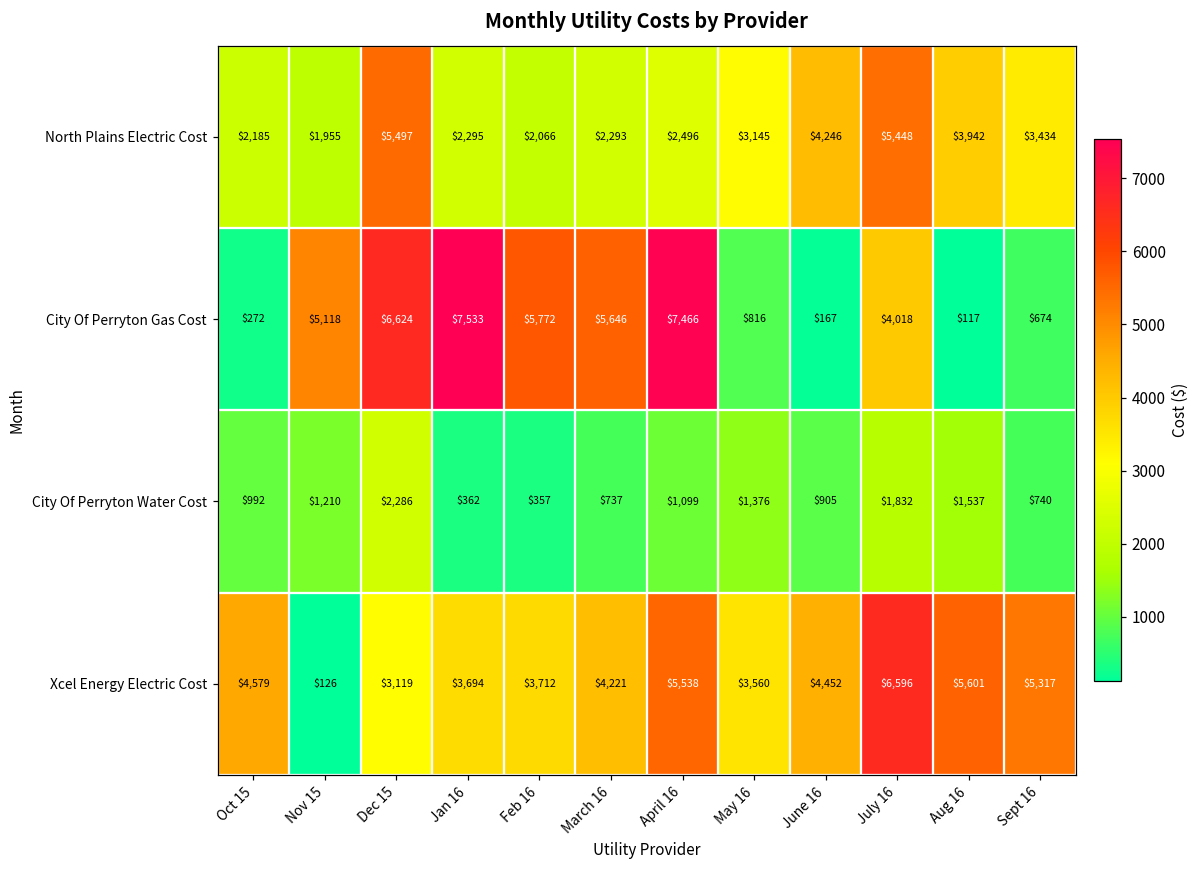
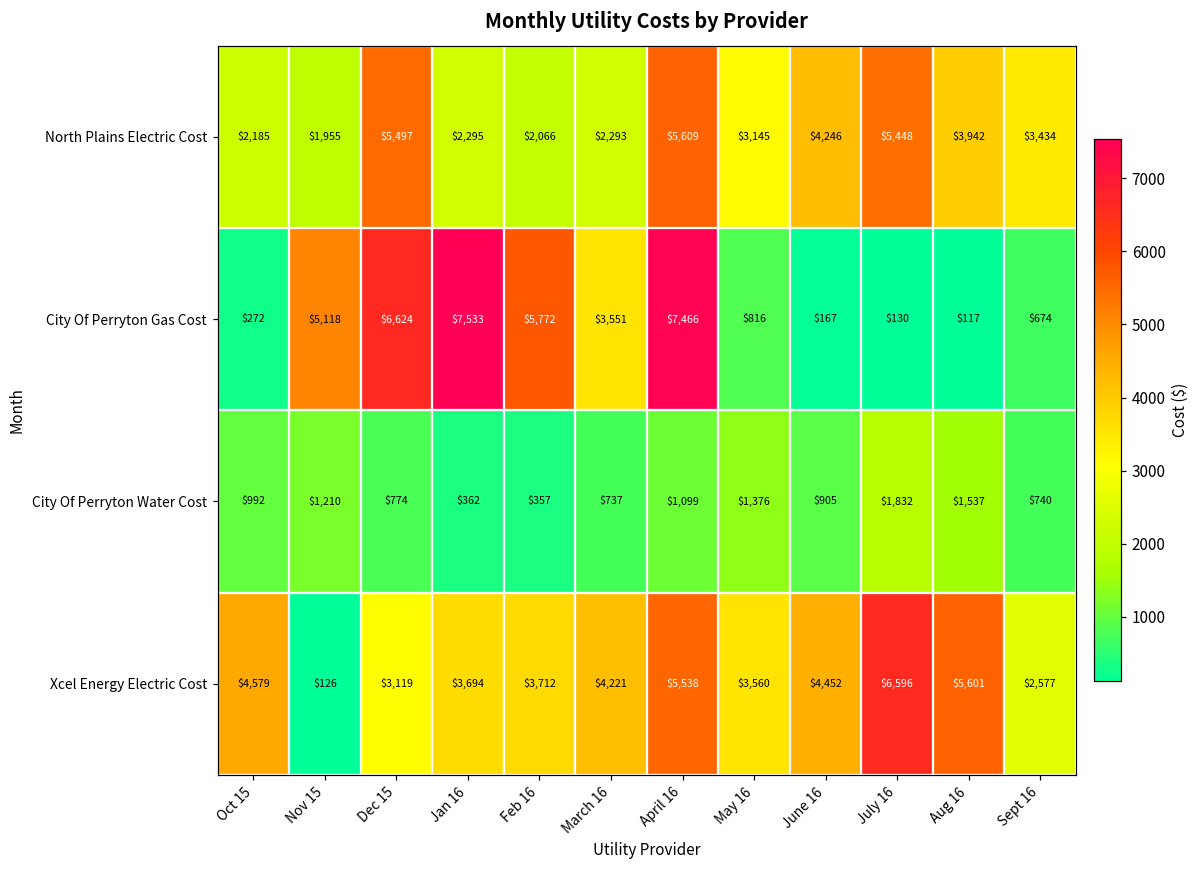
  {
    "North Plains Electric Cost": {
      "Oct 15": "$2,185",
      "Nov 15": "$1,955",
      "Dec 15": "$5,497",
      "Jan 16": "$2,295",
      "Feb 16": "$2,066",
      "March 16": "$2,293",
-     "April 16": "$2,496",
+     "April 16": "$5,609",
      "May 16": "$3,145",
      "June 16": "$4,246",
      "July 16": "$5,448",
      "Aug 16": "$3,942",
      "Sept 16": "$3,434"
    },
    "City Of Perryton Gas Cost": {
      "Oct 15": "$272",
      "Nov 15": "$5,118",
      "Dec 15": "$6,624",
      "Jan 16": "$7,533",
      "Feb 16": "$5,772",
-     "March 16": "$5,646",
+     "March 16": "$3,551",
      "April 16": "$7,466",
      "May 16": "$816",
      "June 16": "$167",
-     "July 16": "$4,018",
+     "July 16": "$130",
      "Aug 16": "$117",
      "Sept 16": "$674"
    },
    "City Of Perryton Water Cost": {
      "Oct 15": "$992",
      "Nov 15": "$1,210",
-     "Dec 15": "$2,286",
+     "Dec 15": "$774",
      "Jan 16": "$362",
      "Feb 16": "$357",
      "March 16": "$737",
      "April 16": "$1,099",
      "May 16": "$1,376",
      "June 16": "$905",
      "July 16": "$1,832",
      "Aug 16": "$1,537",
      "Sept 16": "$740"
    },
    "Xcel Energy Electric Cost": {
      "Oct 15": "$4,579",
      "Nov 15": "$126",
      "Dec 15": "$3,119",
      "Jan 16": "$3,694",
      "Feb 16": "$3,712",
      "March 16": "$4,221",
      "April 16": "$5,538",
      "May 16": "$3,560",
      "June 16": "$4,452",
      "July 16": "$6,596",
      "Aug 16": "$5,601",
-     "Sept 16": "$5,317"
+     "Sept 16": "$2,577"
    }
  }
